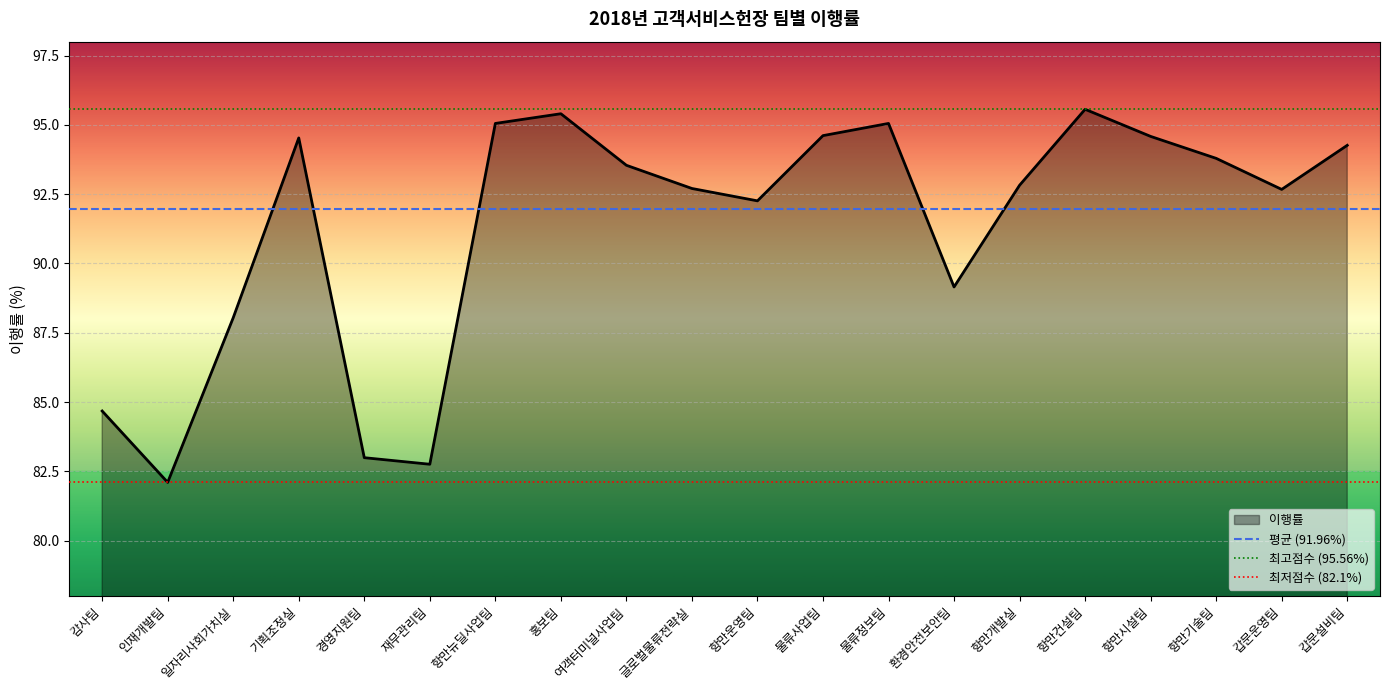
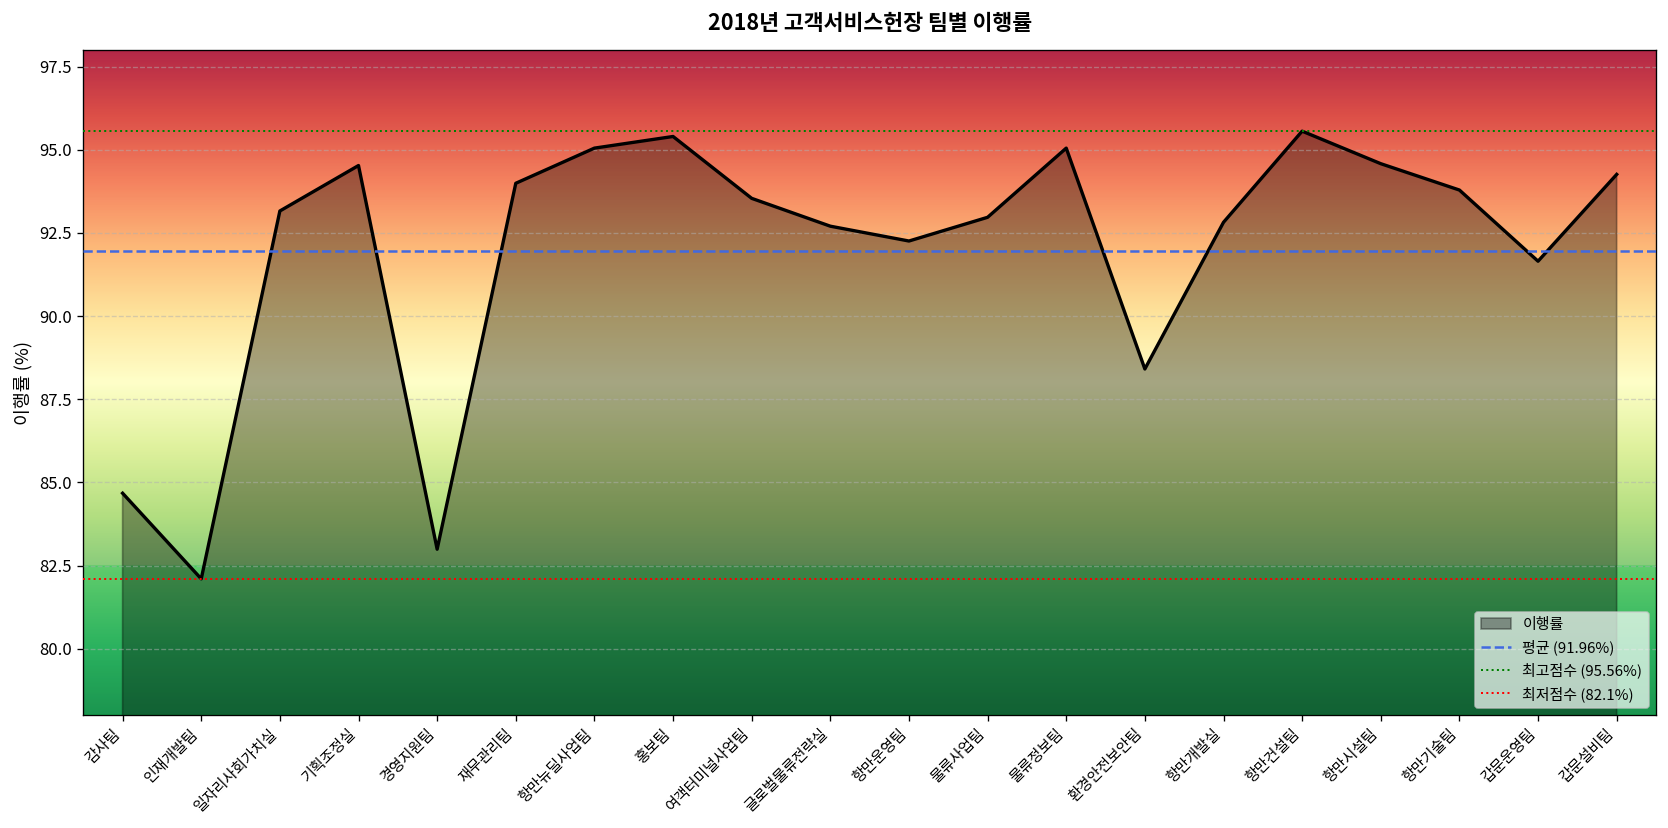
  {
    "감사팀": 84.7,
    "인재개발팀": 82.1,
-   "일자리사회가치실": 88.0,
+   "일자리사회가치실": 93.2,
    "기획조정실": 94.5,
    "경영지원팀": 83.0,
-   "재무관리팀": 82.8,
+   "재무관리팀": 94.0,
    "항만뉴딜사업팀": 95.1,
    "홍보팀": 95.4,
    "여객터미널사업팀": 93.5,
    "글로벌물류전략실": 92.7,
    "항만운영팀": 92.3,
-   "물류사업팀": 94.6,
+   "물류사업팀": 93.0,
    "물류정보팀": 95.1,
-   "환경안전보안팀": 89.2,
+   "환경안전보안팀": 88.4,
    "항만개발실": 92.8,
    "항만건설팀": 95.6,
    "항만시설팀": 94.6,
    "항만기술팀": 93.8,
-   "갑문운영팀": 92.7,
+   "갑문운영팀": 91.7,
    "갑문설비팀": 94.3
  }
